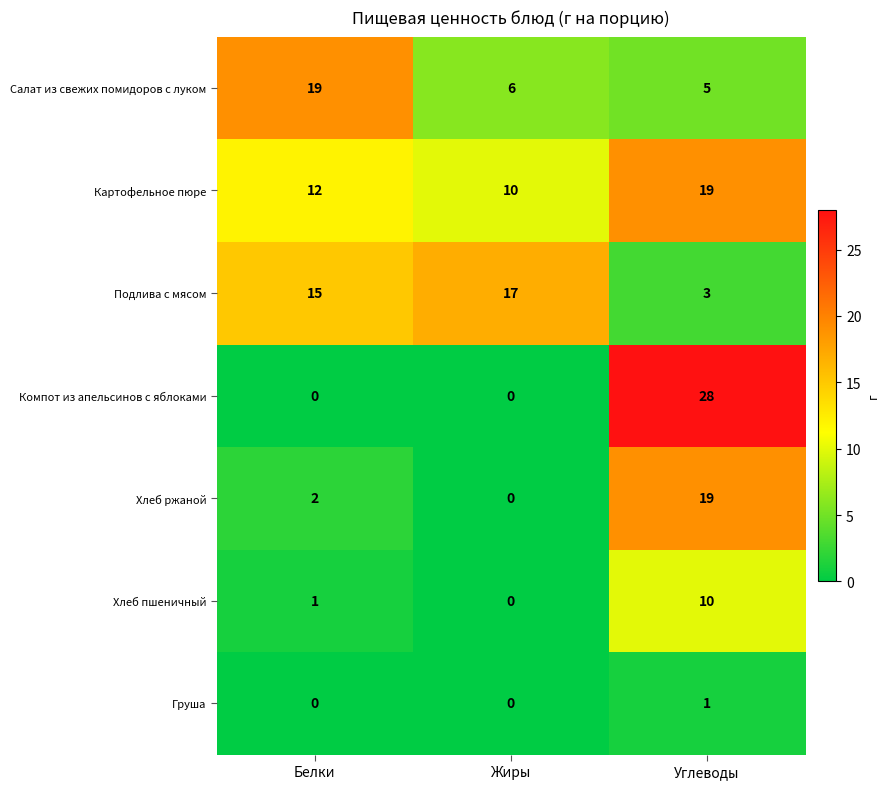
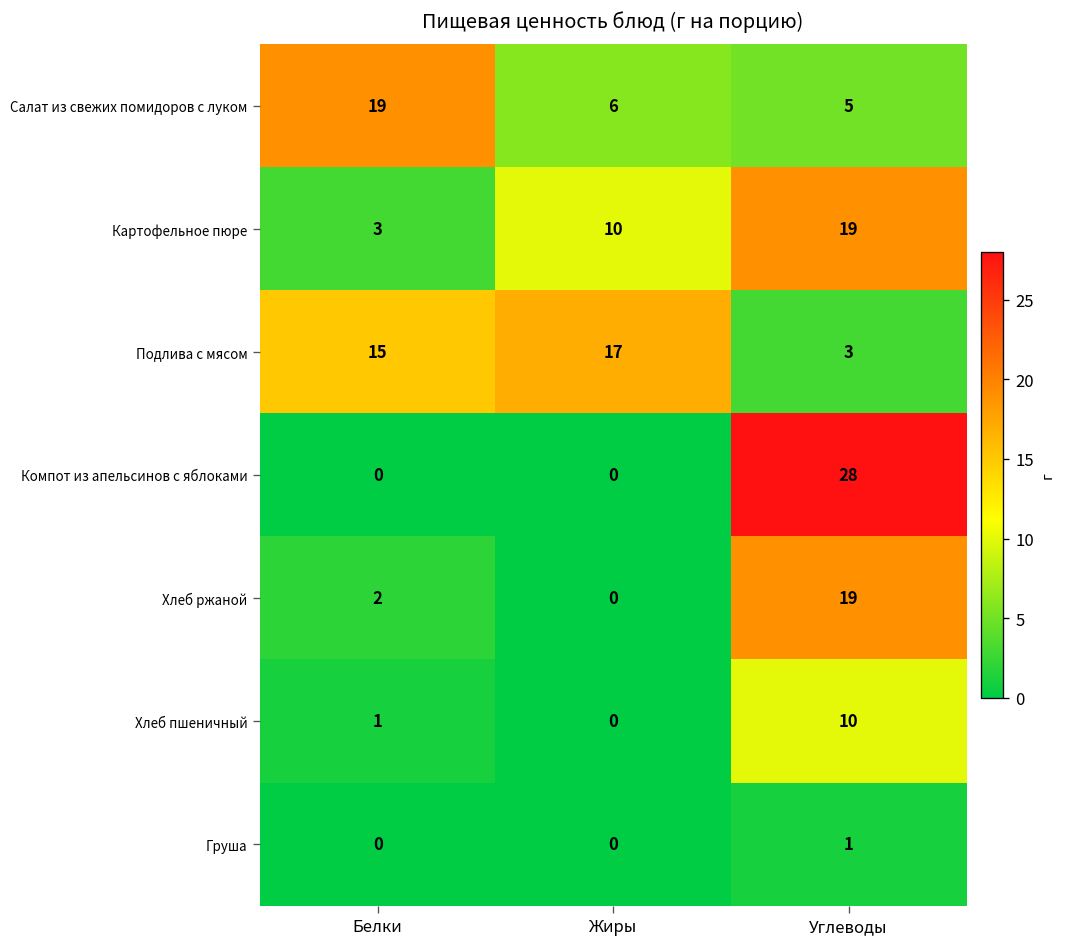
  {
    "Салат из свежих помидоров с луком": {
      "Белки": 19,
      "Жиры": 6,
      "Углеводы": 5
    },
    "Картофельное пюре": {
-     "Белки": 12,
+     "Белки": 3,
      "Жиры": 10,
      "Углеводы": 19
    },
    "Подлива с мясом": {
      "Белки": 15,
      "Жиры": 17,
      "Углеводы": 3
    },
    "Компот из апельсинов с яблоками": {
      "Белки": 0,
      "Жиры": 0,
      "Углеводы": 28
    },
    "Хлеб ржаной": {
      "Белки": 2,
      "Жиры": 0,
      "Углеводы": 19
    },
    "Хлеб пшеничный": {
      "Белки": 1,
      "Жиры": 0,
      "Углеводы": 10
    },
    "Груша": {
      "Белки": 0,
      "Жиры": 0,
      "Углеводы": 1
    }
  }
